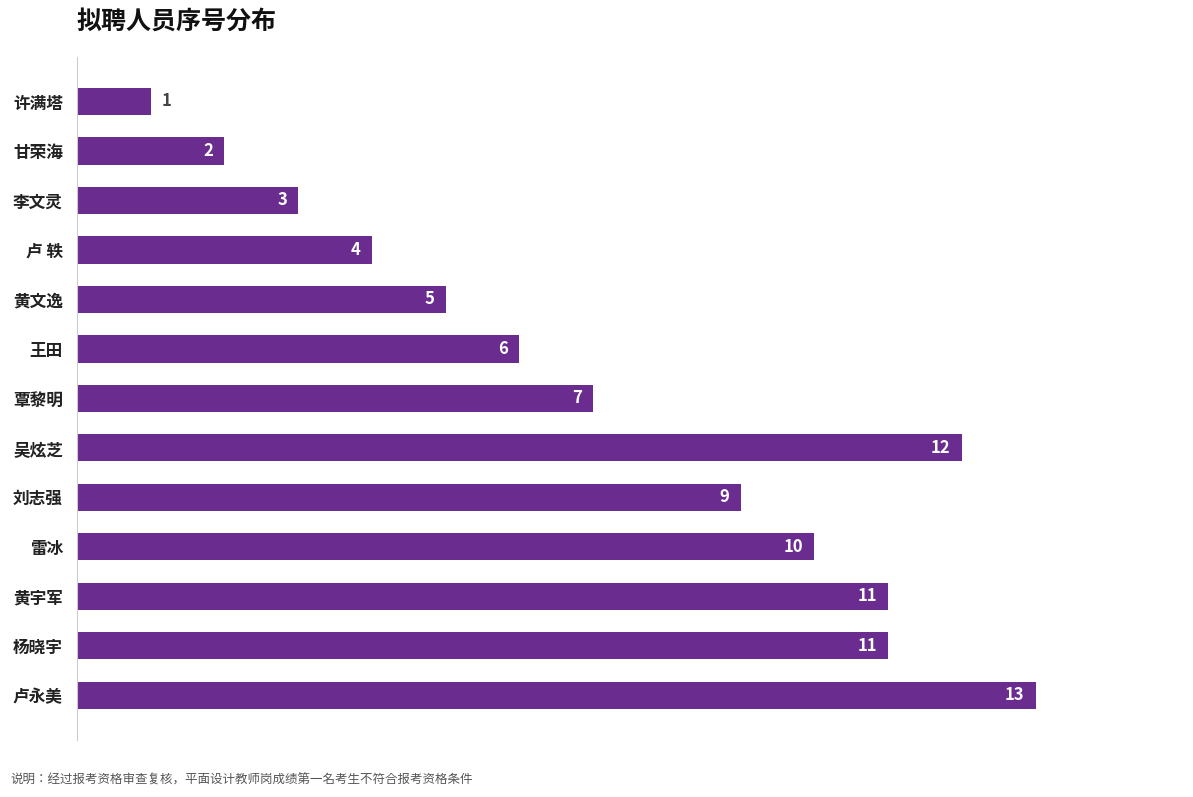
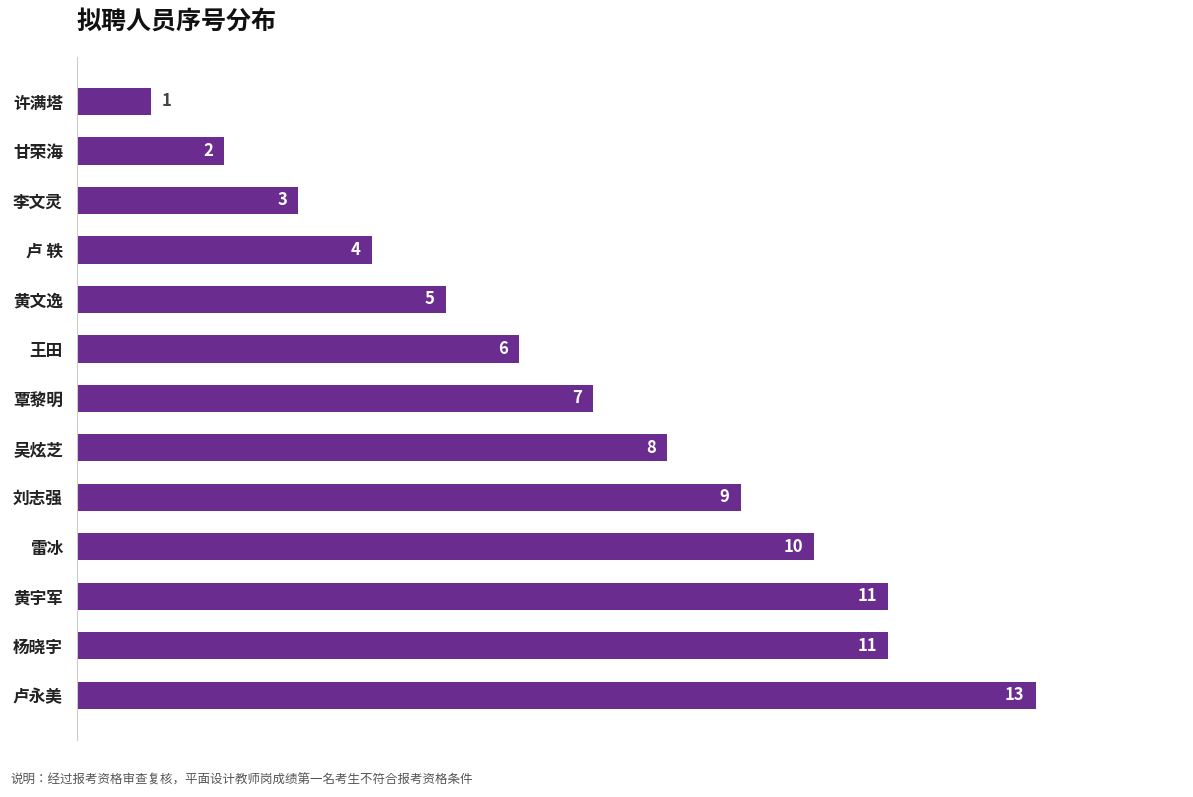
  {
    "许满塔": 1,
    "甘荣海": 2,
    "李文灵": 3,
    "卢 轶": 4,
    "黄文逸": 5,
    "王田": 6,
    "覃黎明": 7,
-   "吴炫芝": 12,
+   "吴炫芝": 8,
    "刘志强": 9,
    "雷冰": 10,
    "黄宇军": 11,
    "杨晓宇": 11,
    "卢永美": 13
  }
